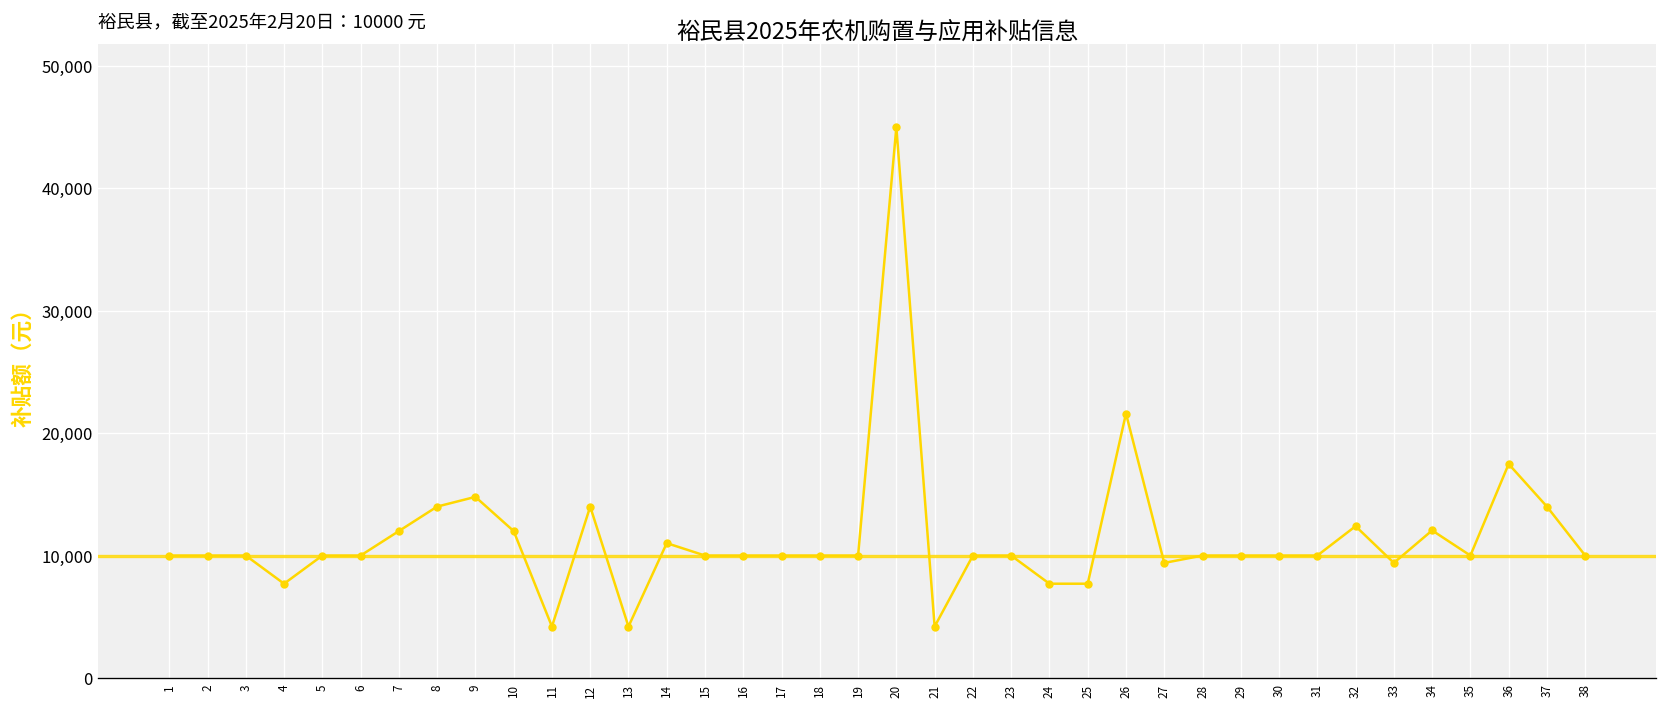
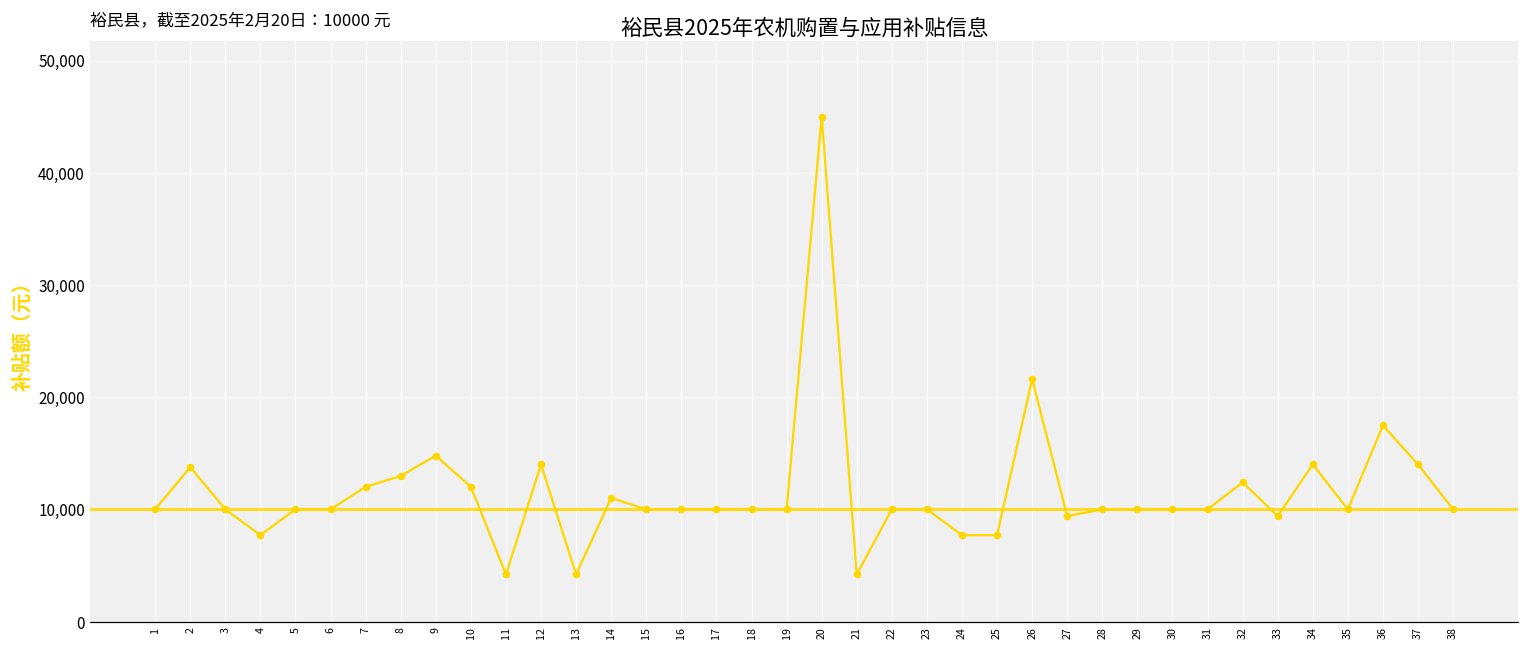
  {
    "1": "10,000",
-   "2": "10,000",
+   "2": "13,800",
    "3": "10,000",
    "4": "7,700",
    "5": "10,000",
    "6": "10,000",
    "7": "12,000",
-   "8": "14,000",
+   "8": "13,000",
    "9": "14,800",
    "10": "12,000",
    "11": "4,200",
    "12": "14,000",
    "13": "4,200",
    "14": "11,000",
    "15": "10,000",
    "16": "10,000",
    "17": "10,000",
    "18": "10,000",
    "19": "10,000",
    "20": "45,000",
    "21": "4,200",
    "22": "10,000",
    "23": "10,000",
    "24": "7,700",
    "25": "7,700",
    "26": "21,600",
    "27": "9,400",
    "28": "10,000",
    "29": "10,000",
    "30": "10,000",
    "31": "10,000",
    "32": "12,400",
    "33": "9,400",
-   "34": "12,100",
+   "34": "14,000",
    "35": "10,000",
    "36": "17,500",
    "37": "14,000",
    "38": "10,000"
  }
